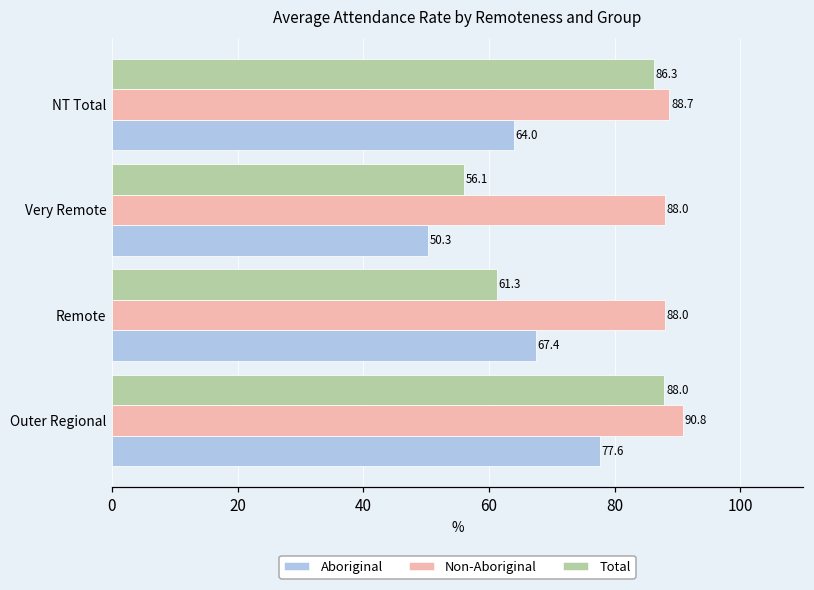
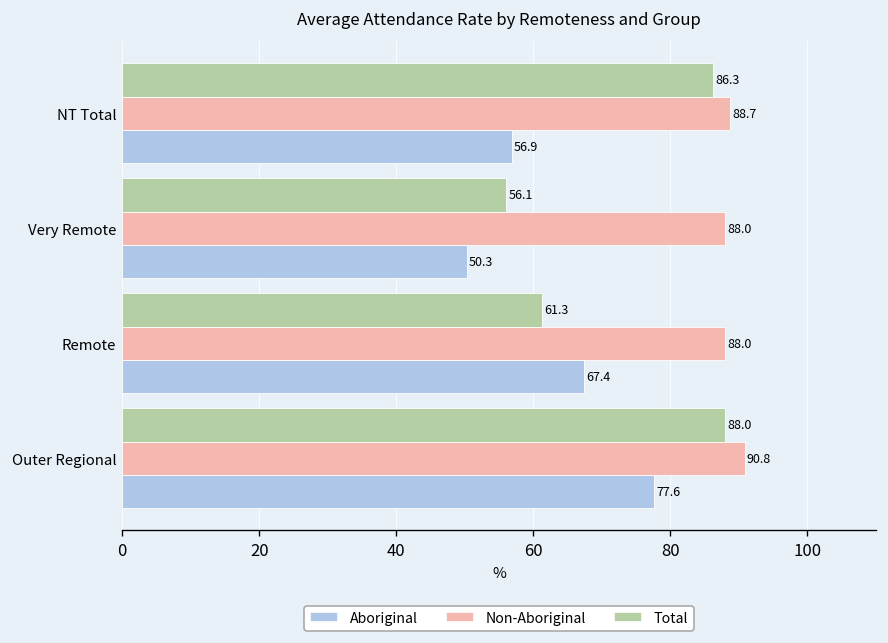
  {
    "Aboriginal": {
-     "NT Total": 64.0,
+     "NT Total": 56.9,
      "Very Remote": 50.3,
      "Remote": 67.4,
      "Outer Regional": 77.6
    },
    "Non-Aboriginal": {
      "NT Total": 88.7,
      "Very Remote": 88.0,
      "Remote": 88.0,
      "Outer Regional": 90.8
    },
    "Total": {
      "NT Total": 86.3,
      "Very Remote": 56.1,
      "Remote": 61.3,
      "Outer Regional": 88.0
    }
  }
